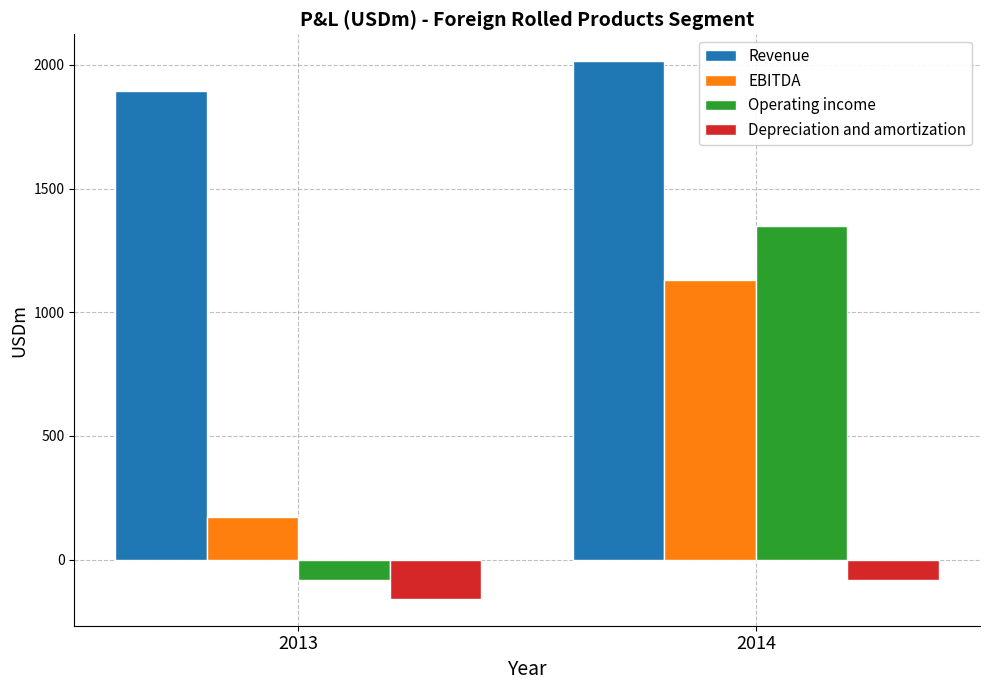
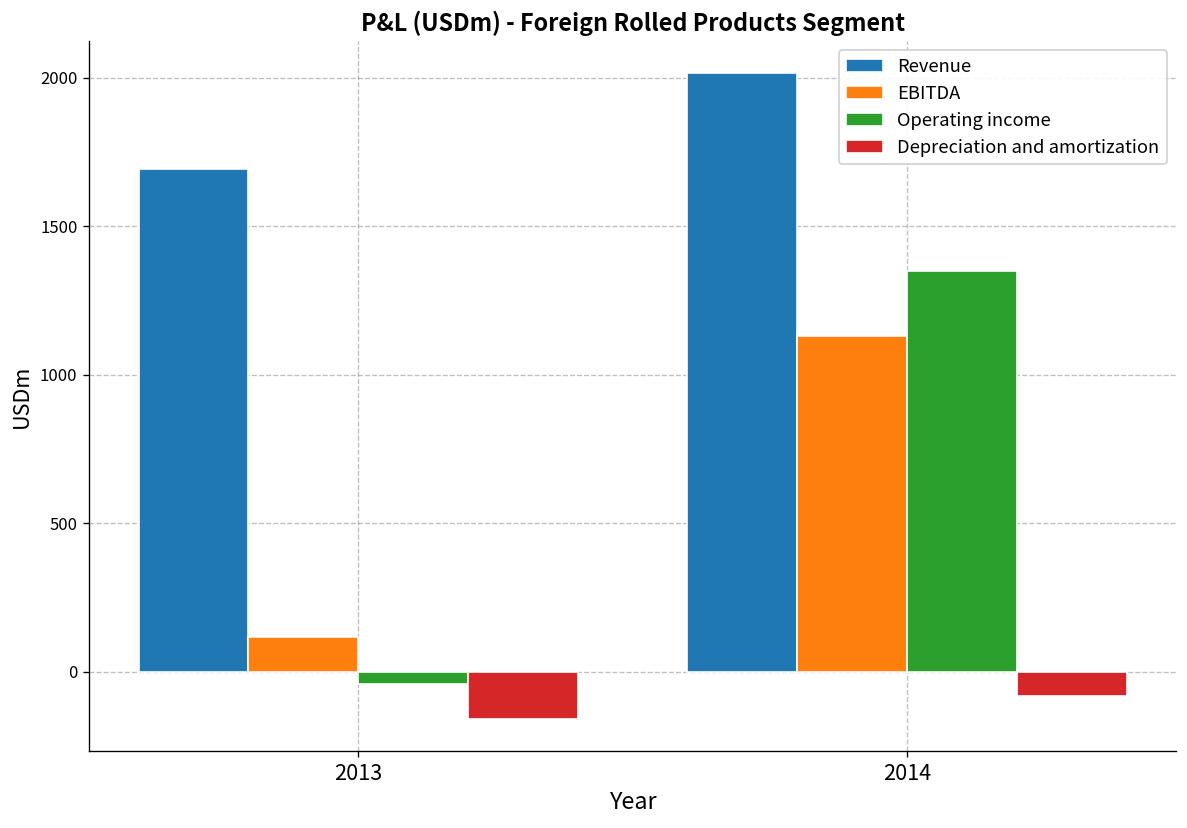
  {
    "Revenue": {
-     "2013": 1900,
+     "2013": 1690,
      "2014": 2020
    },
    "EBITDA": {
-     "2013": 170,
+     "2013": 120,
      "2014": 1130
    },
    "Operating income": {
-     "2013": -80,
+     "2013": -40,
      "2014": 1350
    },
    "Depreciation and amortization": {
      "2013": -160,
      "2014": -80
    }
  }
